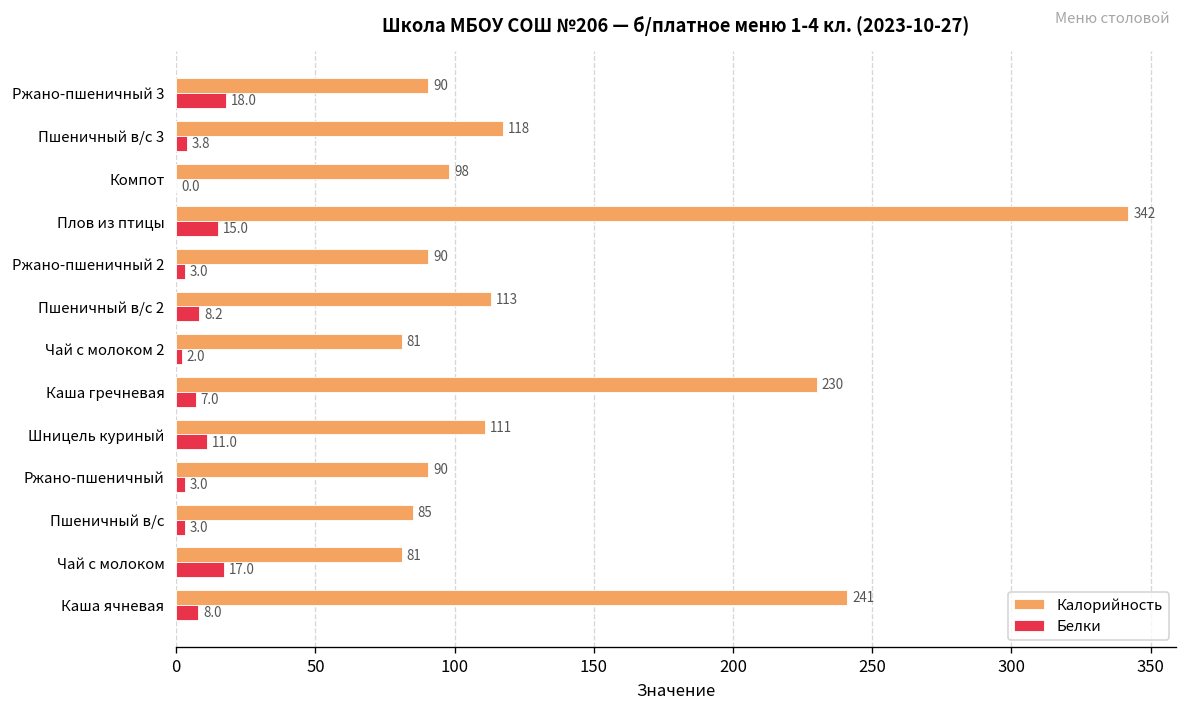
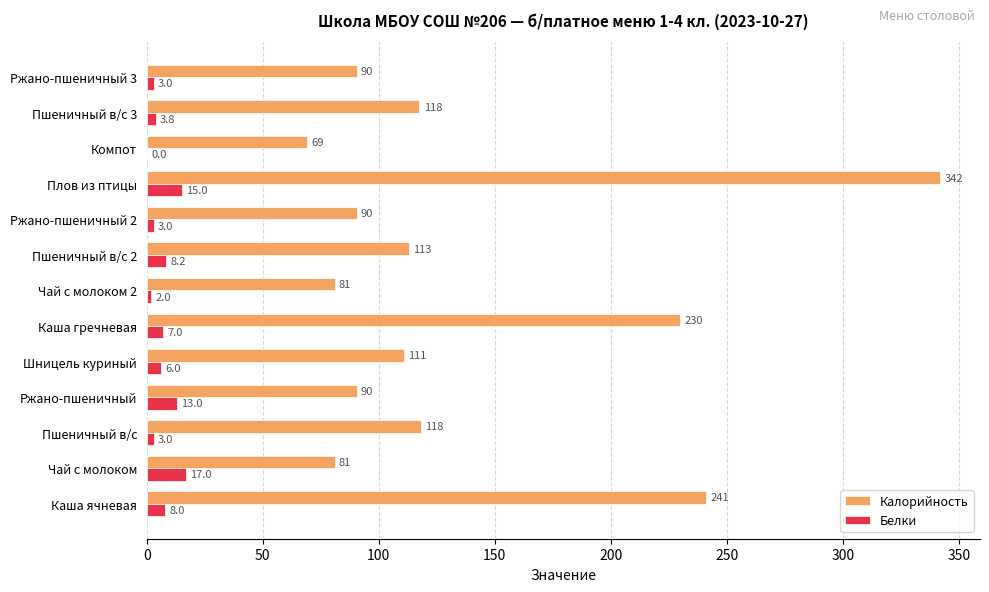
  {
    "Калорийность": {
      "Ржано-пшеничный 3": 90,
      "Пшеничный в/с 3": 118,
-     "Компот": 98,
+     "Компот": 69,
      "Плов из птицы": 342,
      "Ржано-пшеничный 2": 90,
      "Пшеничный в/с 2": 113,
      "Чай с молоком 2": 81,
      "Каша гречневая": 230,
      "Шницель куриный": 111,
      "Ржано-пшеничный": 90,
-     "Пшеничный в/с": 85,
+     "Пшеничный в/с": 118,
      "Чай с молоком": 81,
      "Каша ячневая": 241
    },
    "Белки": {
-     "Ржано-пшеничный 3": 18.0,
+     "Ржано-пшеничный 3": 3.0,
      "Пшеничный в/с 3": 3.8,
      "Компот": 0.0,
      "Плов из птицы": 15.0,
      "Ржано-пшеничный 2": 3.0,
      "Пшеничный в/с 2": 8.2,
      "Чай с молоком 2": 2.0,
      "Каша гречневая": 7.0,
-     "Шницель куриный": 11.0,
-     "Ржано-пшеничный": 3.0,
+     "Шницель куриный": 6.0,
+     "Ржано-пшеничный": 13.0,
      "Пшеничный в/с": 3.0,
      "Чай с молоком": 17.0,
      "Каша ячневая": 8.0
    }
  }
